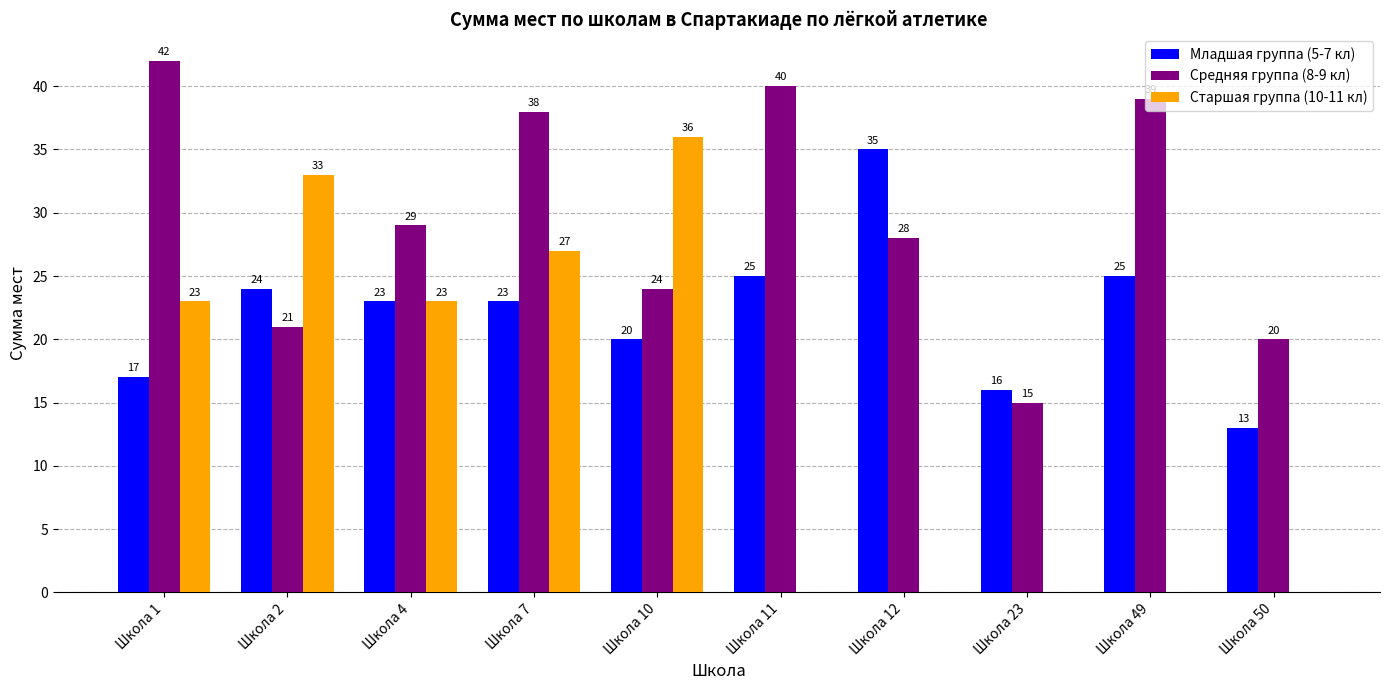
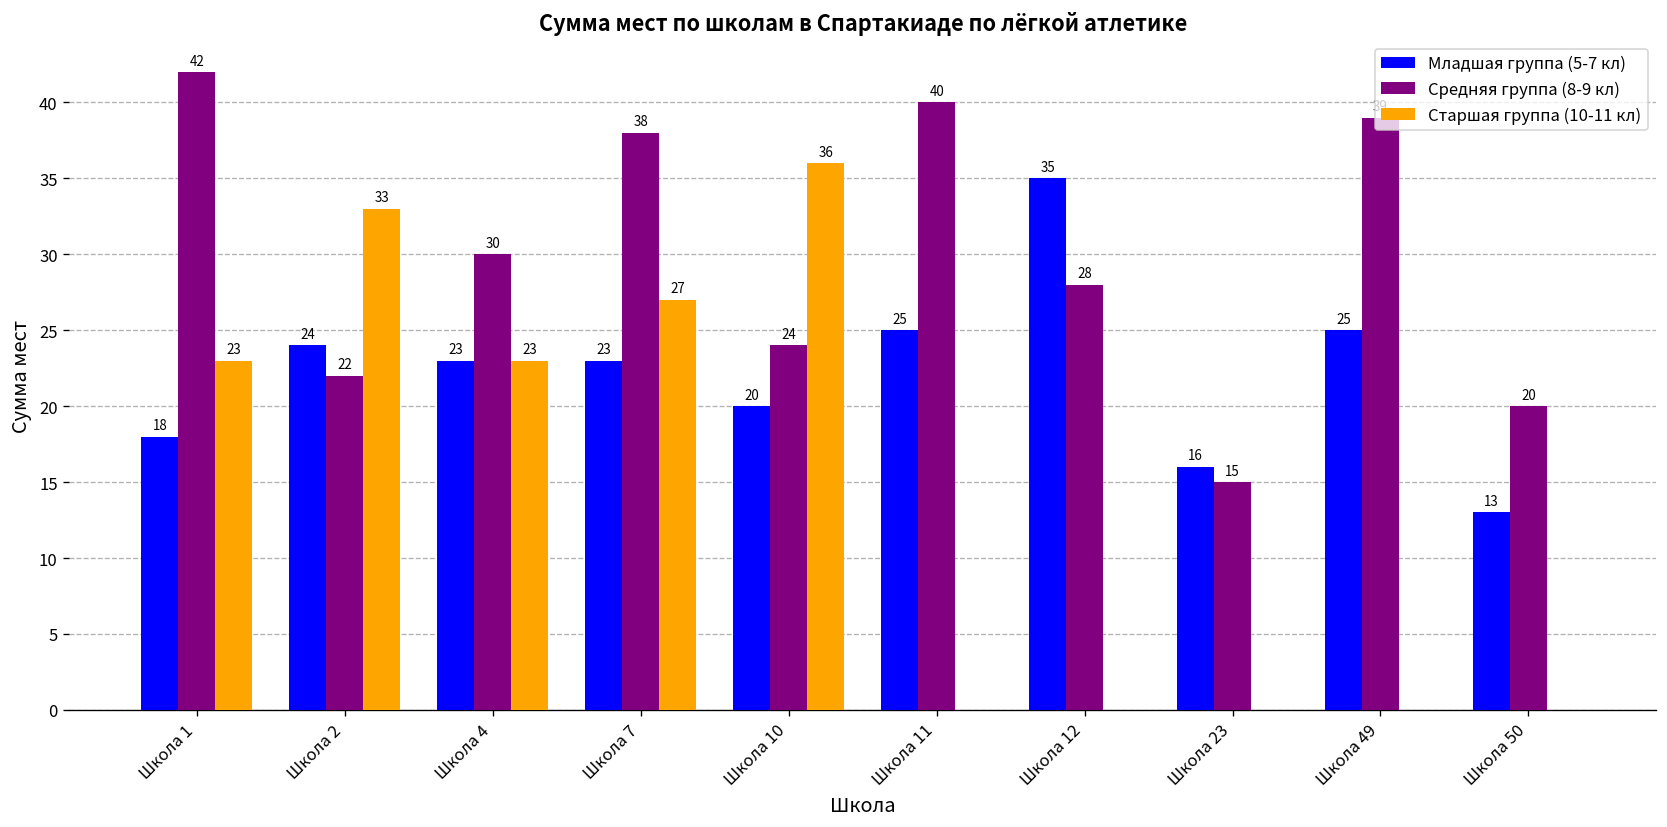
  {
    "Младшая группа (5-7 кл)": {
-     "Школа 1": 17,
+     "Школа 1": 18,
      "Школа 2": 24,
      "Школа 4": 23,
      "Школа 7": 23,
      "Школа 10": 20,
      "Школа 11": 25,
      "Школа 12": 35,
      "Школа 23": 16,
      "Школа 49": 25,
      "Школа 50": 13
    },
    "Средняя группа (8-9 кл)": {
      "Школа 1": 42,
-     "Школа 2": 21,
-     "Школа 4": 29,
+     "Школа 2": 22,
+     "Школа 4": 30,
      "Школа 7": 38,
      "Школа 10": 24,
      "Школа 11": 40,
      "Школа 12": 28,
      "Школа 23": 15,
      "Школа 50": 20
    },
    "Старшая группа (10-11 кл)": {
      "Школа 1": 23,
      "Школа 2": 33,
      "Школа 4": 23,
      "Школа 7": 27,
      "Школа 10": 36
    }
  }
